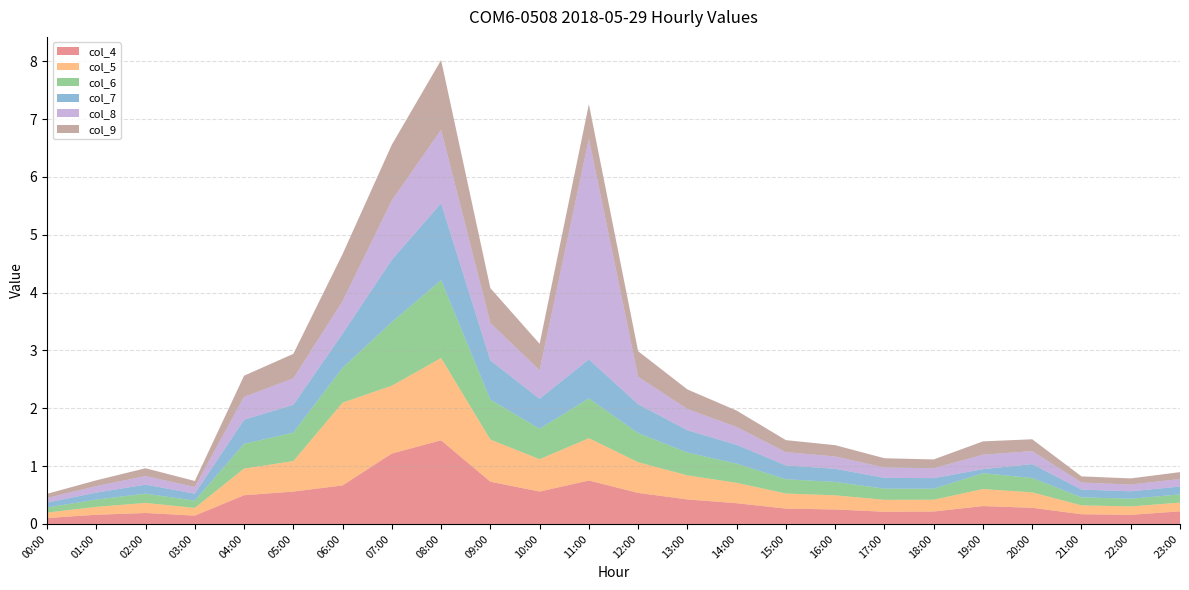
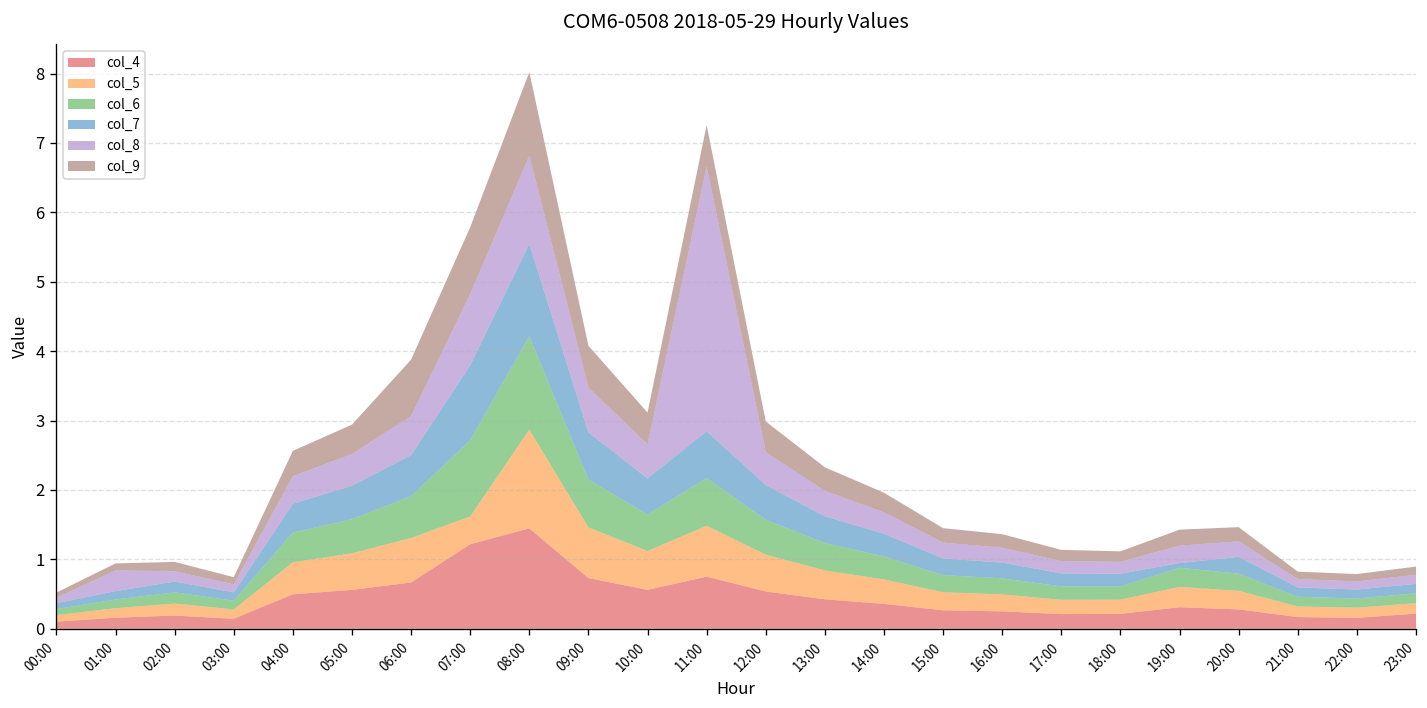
  {
    "col_4": {
      "00:00": 0.1,
      "01:00": 0.2,
      "02:00": 0.2,
      "03:00": 0.1,
      "04:00": 0.5,
      "05:00": 0.6,
      "06:00": 0.7,
      "07:00": 1.2,
      "08:00": 1.4,
      "09:00": 0.7,
      "10:00": 0.6,
      "11:00": 0.8,
      "12:00": 0.5,
      "13:00": 0.4,
      "14:00": 0.4,
      "15:00": 0.3,
      "16:00": 0.3,
      "17:00": 0.2,
      "18:00": 0.2,
      "19:00": 0.3,
      "20:00": 0.3,
      "21:00": 0.2,
      "22:00": 0.2,
      "23:00": 0.2
    },
    "col_5": {
      "00:00": 0.1,
      "01:00": 0.1,
      "02:00": 0.2,
      "03:00": 0.1,
      "04:00": 0.5,
      "05:00": 0.5,
-     "06:00": 1.4,
-     "07:00": 1.2,
+     "06:00": 0.6,
+     "07:00": 0.4,
      "08:00": 1.4,
      "09:00": 0.7,
      "10:00": 0.6,
      "11:00": 0.7,
      "12:00": 0.5,
      "13:00": 0.4,
      "14:00": 0.4,
      "15:00": 0.3,
      "16:00": 0.2,
      "17:00": 0.2,
      "18:00": 0.2,
      "19:00": 0.3,
      "20:00": 0.3,
      "21:00": 0.2,
      "22:00": 0.1,
      "23:00": 0.2
    },
    "col_6": {
      "00:00": 0.1,
      "01:00": 0.1,
      "02:00": 0.2,
      "03:00": 0.1,
      "04:00": 0.4,
      "05:00": 0.5,
      "06:00": 0.6,
      "07:00": 1.1,
      "08:00": 1.3,
      "09:00": 0.7,
      "10:00": 0.5,
      "11:00": 0.7,
      "12:00": 0.5,
      "13:00": 0.4,
      "14:00": 0.3,
      "15:00": 0.2,
      "16:00": 0.2,
      "17:00": 0.2,
      "18:00": 0.2,
      "19:00": 0.3,
      "20:00": 0.2,
      "21:00": 0.1,
      "22:00": 0.1,
      "23:00": 0.1
    },
    "col_7": {
      "00:00": 0.1,
      "01:00": 0.1,
      "02:00": 0.2,
      "03:00": 0.1,
      "04:00": 0.4,
      "05:00": 0.5,
      "06:00": 0.6,
      "07:00": 1.1,
      "08:00": 1.3,
      "09:00": 0.7,
      "10:00": 0.5,
      "11:00": 0.7,
      "12:00": 0.5,
      "13:00": 0.4,
      "14:00": 0.3,
      "15:00": 0.2,
      "16:00": 0.2,
      "17:00": 0.2,
      "18:00": 0.2,
      "19:00": 0.1,
      "20:00": 0.2,
      "21:00": 0.1,
      "22:00": 0.1,
      "23:00": 0.1
    },
    "col_8": {
      "00:00": 0.1,
-     "01:00": 0.1,
+     "01:00": 0.3,
      "02:00": 0.1,
      "03:00": 0.1,
      "04:00": 0.4,
      "05:00": 0.5,
      "06:00": 0.6,
      "07:00": 1.0,
      "08:00": 1.3,
      "09:00": 0.6,
      "10:00": 0.5,
      "11:00": 3.8,
      "12:00": 0.5,
      "13:00": 0.4,
      "14:00": 0.3,
      "15:00": 0.2,
      "16:00": 0.2,
      "17:00": 0.2,
      "18:00": 0.2,
      "19:00": 0.2,
      "20:00": 0.2,
      "21:00": 0.1,
      "22:00": 0.1,
      "23:00": 0.1
    },
    "col_9": {
      "00:00": 0.1,
      "01:00": 0.1,
      "02:00": 0.1,
      "03:00": 0.1,
      "04:00": 0.4,
      "05:00": 0.4,
      "06:00": 0.8,
      "07:00": 1.0,
      "08:00": 1.2,
      "09:00": 0.6,
      "10:00": 0.5,
      "11:00": 0.6,
      "12:00": 0.4,
      "13:00": 0.3,
      "14:00": 0.3,
      "15:00": 0.2,
      "16:00": 0.2,
      "17:00": 0.2,
      "18:00": 0.2,
      "19:00": 0.2,
      "20:00": 0.2,
      "21:00": 0.1,
      "22:00": 0.1,
      "23:00": 0.1
    }
  }
